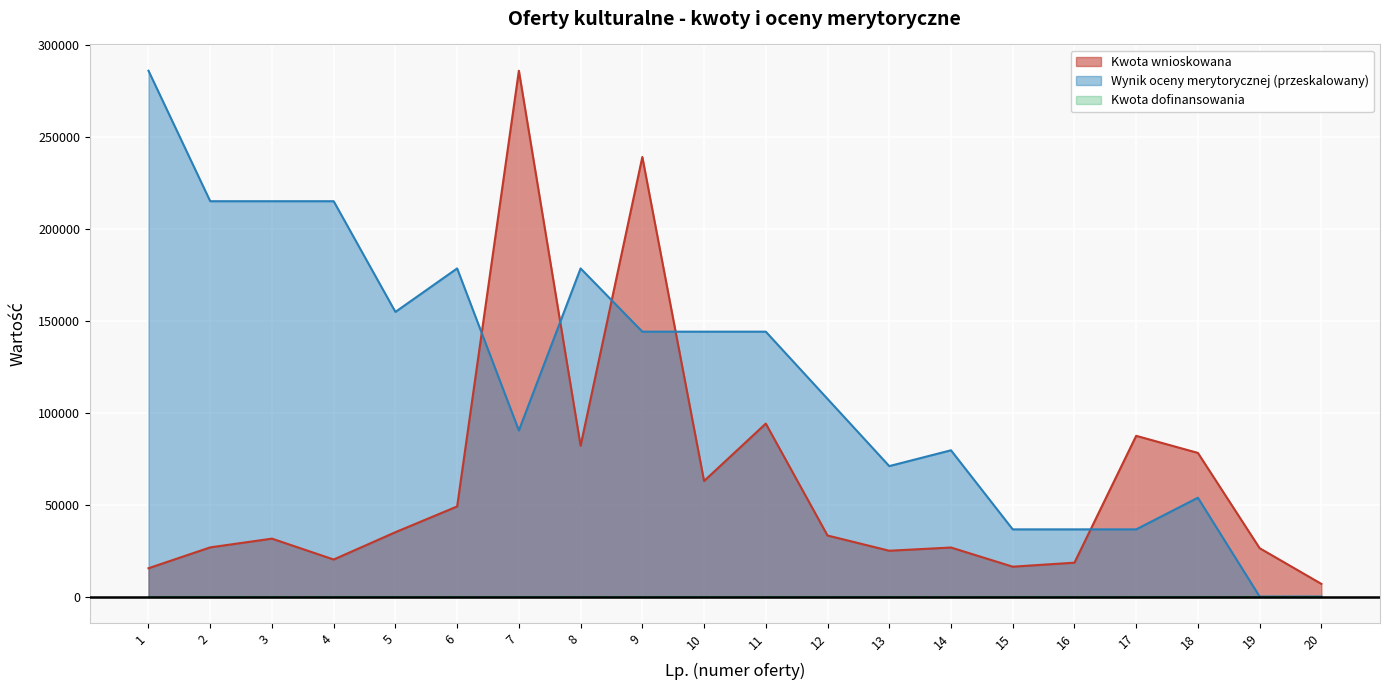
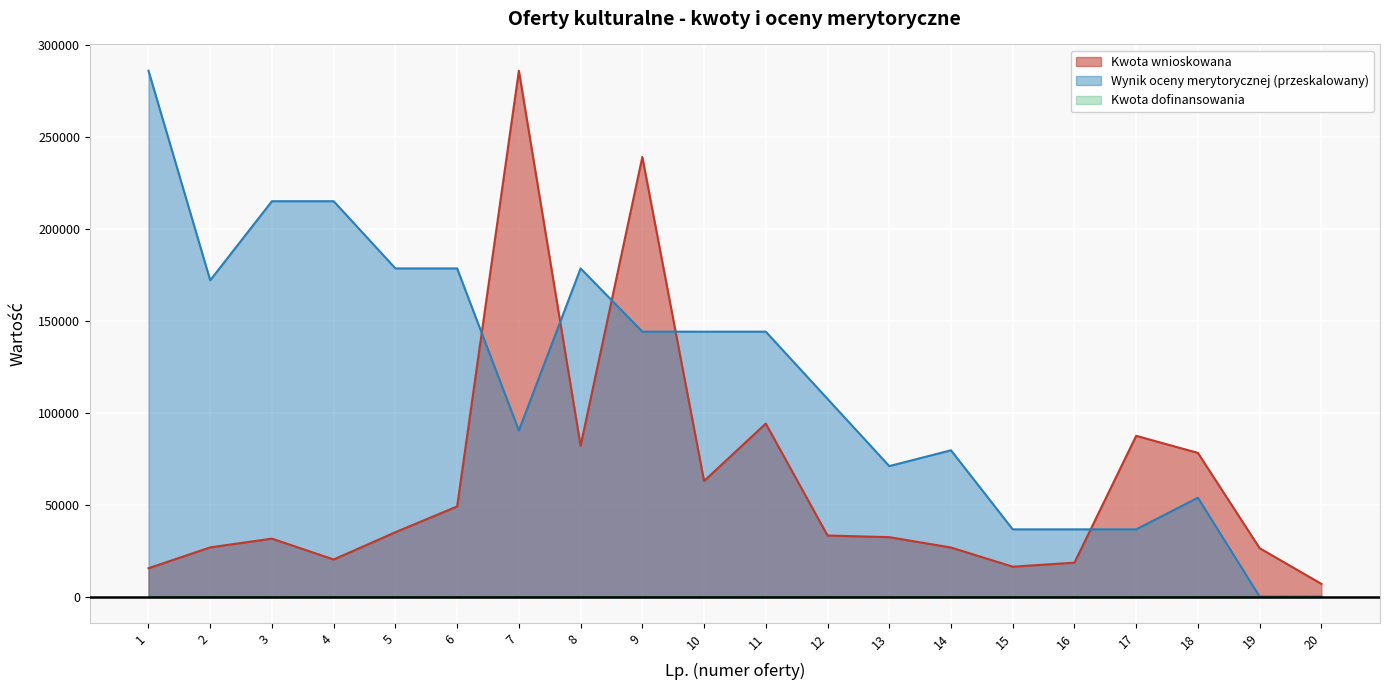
  {
    "Kwota wnioskowana": {
      "1": 15000,
      "2": 27000,
      "3": 32000,
      "4": 20000,
      "5": 35000,
      "6": 49000,
      "7": 286000,
      "8": 82000,
      "9": 239000,
      "10": 63000,
      "11": 94000,
      "12": 33000,
-     "13": 25000,
+     "13": 32000,
      "14": 27000,
      "15": 16000,
      "16": 18000,
      "17": 87000,
      "18": 78000,
      "19": 26000,
      "20": 7000
    },
    "Wynik oceny merytorycznej (przeskalowany)": {
      "1": 286000,
-     "2": 215000,
+     "2": 172000,
      "3": 215000,
      "4": 215000,
-     "5": 155000,
+     "5": 178000,
      "6": 178000,
      "7": 90000,
      "8": 178000,
      "9": 144000,
      "10": 144000,
      "11": 144000,
      "12": 107000,
      "13": 71000,
      "14": 80000,
      "15": 37000,
      "16": 37000,
      "17": 37000,
      "18": 54000
    },
    "Kwota dofinansowania": {
      "1": 0,
      "2": 0,
      "3": 0,
      "4": 0,
      "5": 0,
      "6": 0,
      "7": 0,
      "8": 0,
      "9": 0,
      "10": 0,
      "11": 0,
      "12": 0,
      "13": 0,
      "14": 0,
      "15": 0,
      "16": 0,
      "17": 0,
      "18": 0
    }
  }
